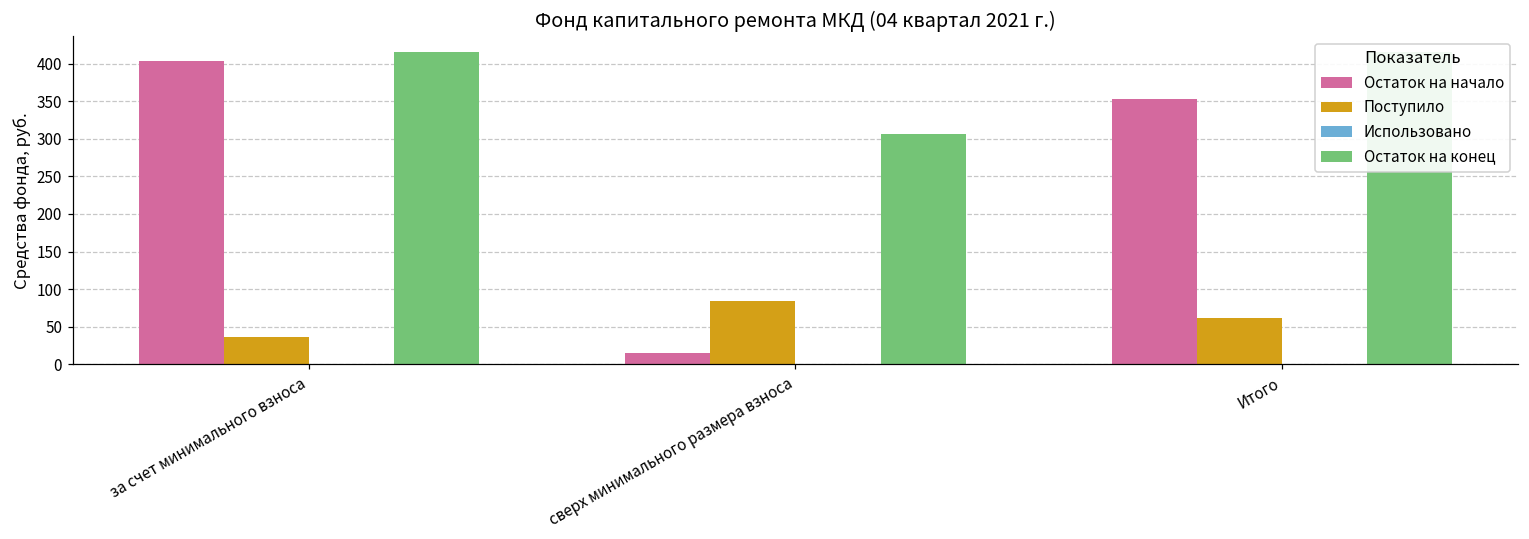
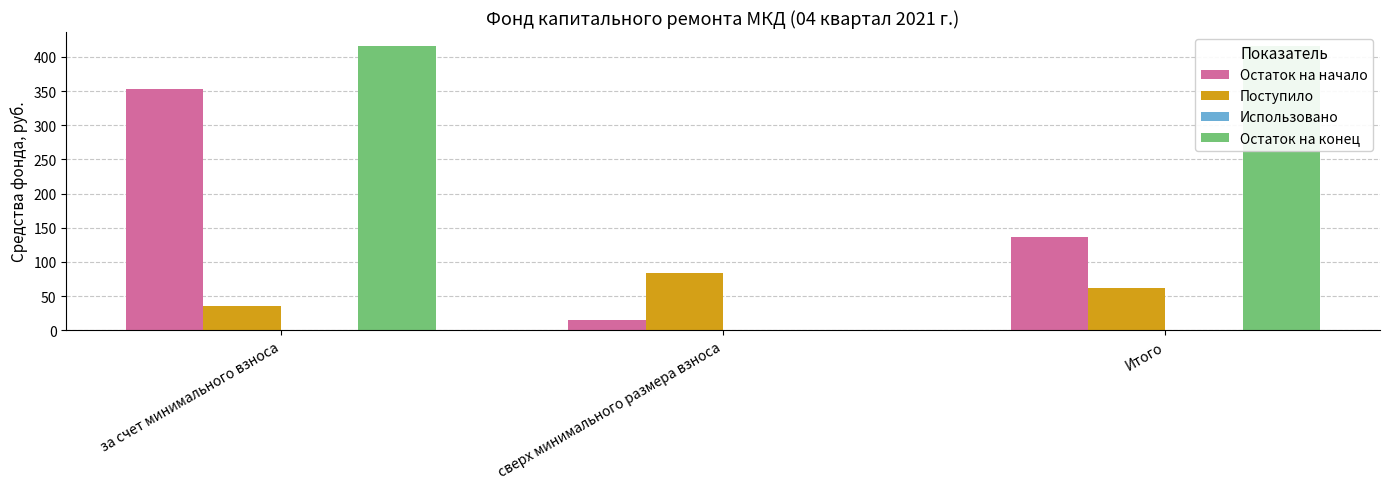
  {
    "Остаток на начало": {
-     "за счет минимального взноса": 400,
+     "за счет минимального взноса": 350,
      "сверх минимального размера взноса": 20,
-     "Итого": 350
+     "Итого": 140
    },
    "Поступило": {
      "за счет минимального взноса": 40,
      "сверх минимального размера взноса": 80,
      "Итого": 60
    },
    "Использовано": {
      "за счет минимального взноса": 0,
      "сверх минимального размера взноса": 0,
      "Итого": 0
    },
    "Остаток на конец": {
      "за счет минимального взноса": 420,
-     "сверх минимального размера взноса": 310
+     "сверх минимального размера взноса": 0
    }
  }
